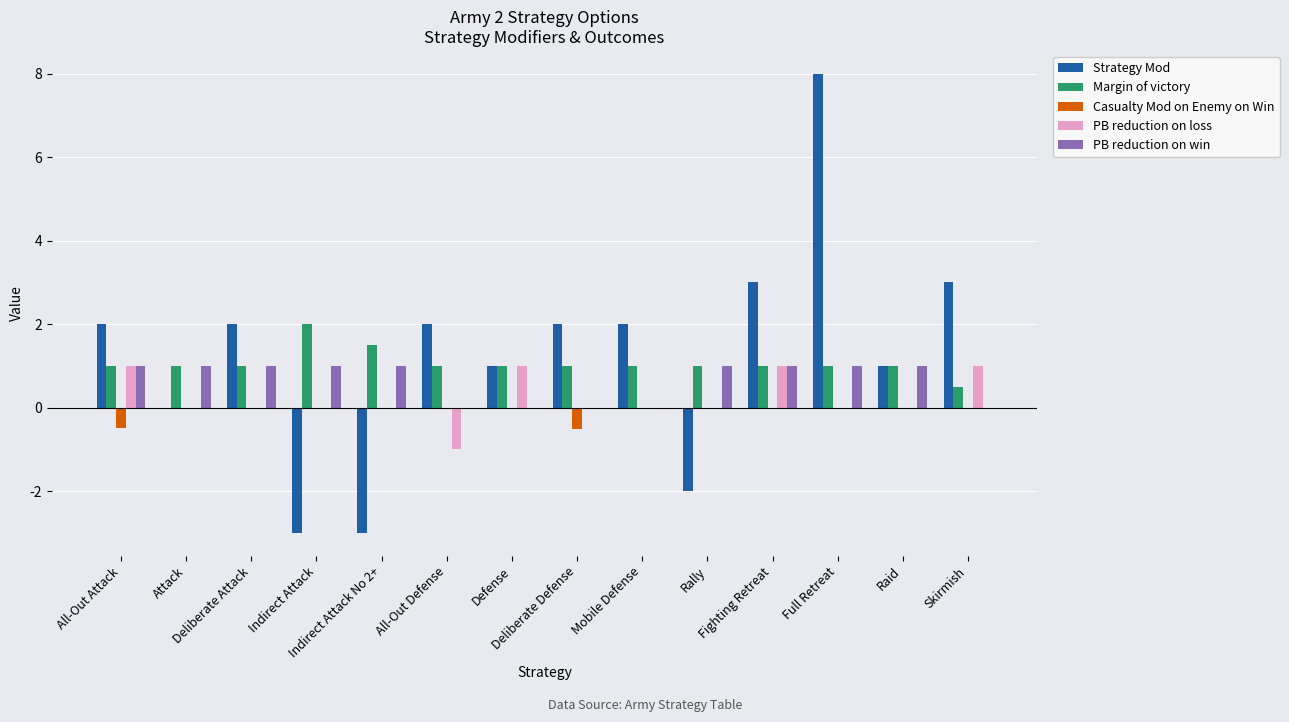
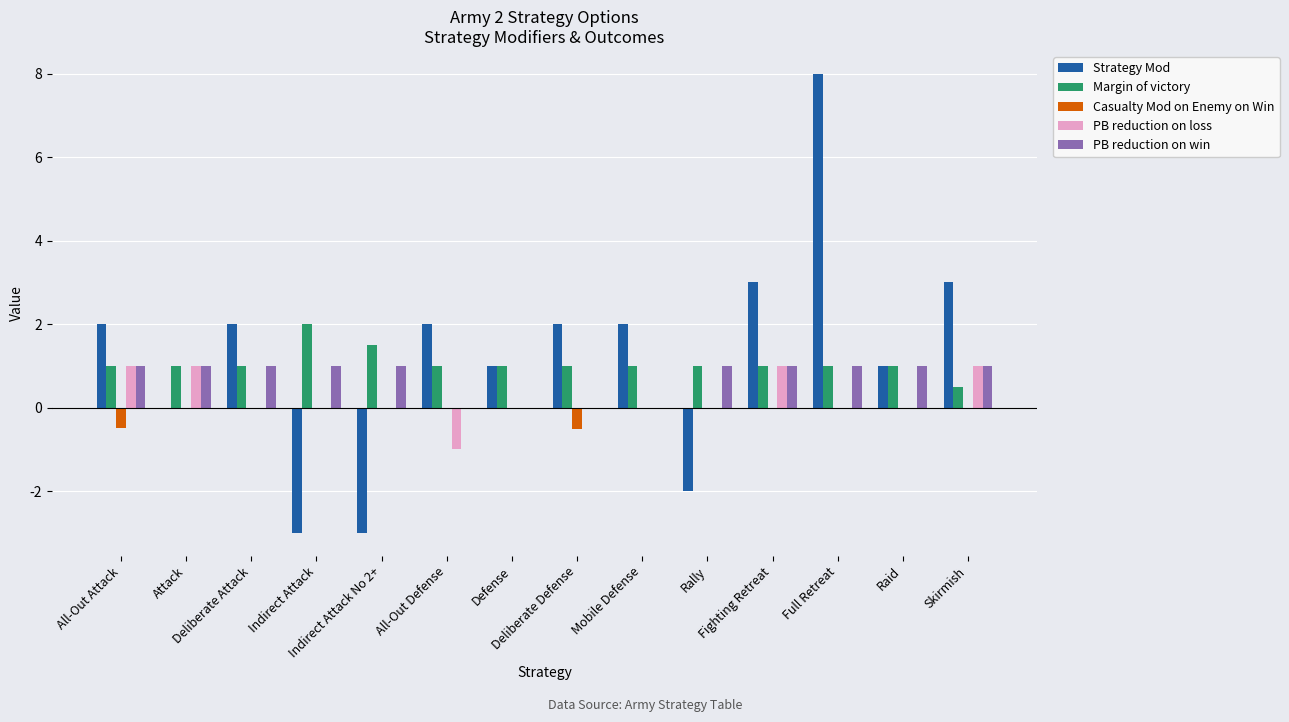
  {
    "Strategy Mod": {
      "All-Out Attack": 2,
      "Attack": 0,
      "Deliberate Attack": 2,
      "Indirect Attack": -3,
      "Indirect Attack No 2+": -3,
      "All-Out Defense": 2,
      "Defense": 1,
      "Deliberate Defense": 2,
      "Mobile Defense": 2,
      "Rally": -2,
      "Fighting Retreat": 3,
      "Full Retreat": 8,
      "Raid": 1,
      "Skirmish": 3
    },
    "Margin of victory": {
      "All-Out Attack": 1,
      "Attack": 1,
      "Deliberate Attack": 1,
      "Indirect Attack": 2,
      "Indirect Attack No 2+": 1.5,
      "All-Out Defense": 1,
      "Defense": 1,
      "Deliberate Defense": 1,
      "Mobile Defense": 1,
      "Rally": 1,
      "Fighting Retreat": 1,
      "Full Retreat": 1,
      "Raid": 1,
      "Skirmish": 0.5
    },
    "Casualty Mod on Enemy on Win": {
      "All-Out Attack": -0.5,
      "Attack": 0,
      "Deliberate Attack": 0,
      "Indirect Attack": 0,
      "Indirect Attack No 2+": 0,
      "All-Out Defense": 0,
      "Defense": 0,
      "Deliberate Defense": -0.5,
      "Mobile Defense": 0,
      "Rally": 0,
      "Fighting Retreat": 0,
      "Full Retreat": 0,
      "Raid": 0,
      "Skirmish": 0
    },
    "PB reduction on loss": {
      "All-Out Attack": 1,
-     "Attack": 0,
+     "Attack": 1,
      "Deliberate Attack": 0,
      "Indirect Attack": 0,
      "Indirect Attack No 2+": 0,
      "All-Out Defense": -1,
-     "Defense": 1,
+     "Defense": 0,
      "Deliberate Defense": 0,
      "Mobile Defense": 0,
      "Rally": 0,
      "Fighting Retreat": 1,
      "Full Retreat": 0,
      "Raid": 0,
      "Skirmish": 1
    },
    "PB reduction on win": {
      "All-Out Attack": 1,
      "Attack": 1,
      "Deliberate Attack": 1,
      "Indirect Attack": 1,
      "Indirect Attack No 2+": 1,
      "All-Out Defense": 0,
      "Defense": 0,
      "Deliberate Defense": 0,
      "Mobile Defense": 0,
      "Rally": 1,
      "Fighting Retreat": 1,
      "Full Retreat": 1,
      "Raid": 1,
-     "Skirmish": 0
+     "Skirmish": 1
    }
  }
